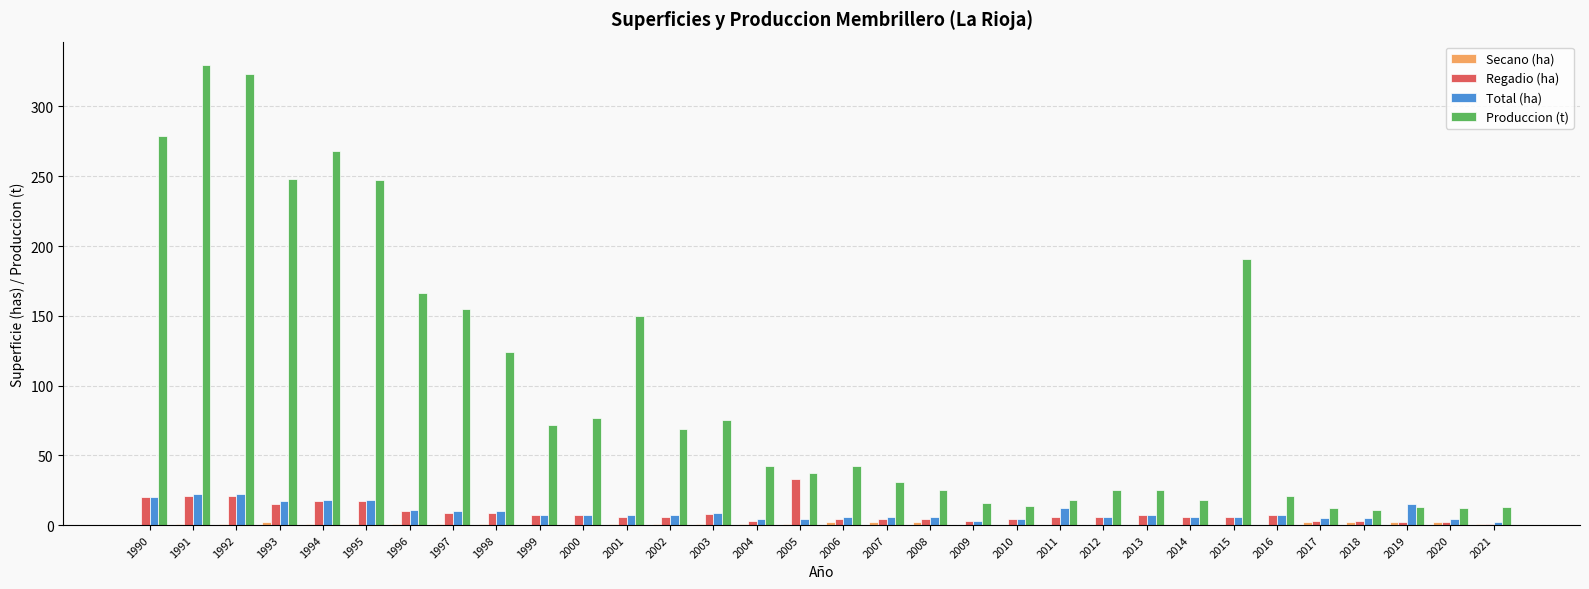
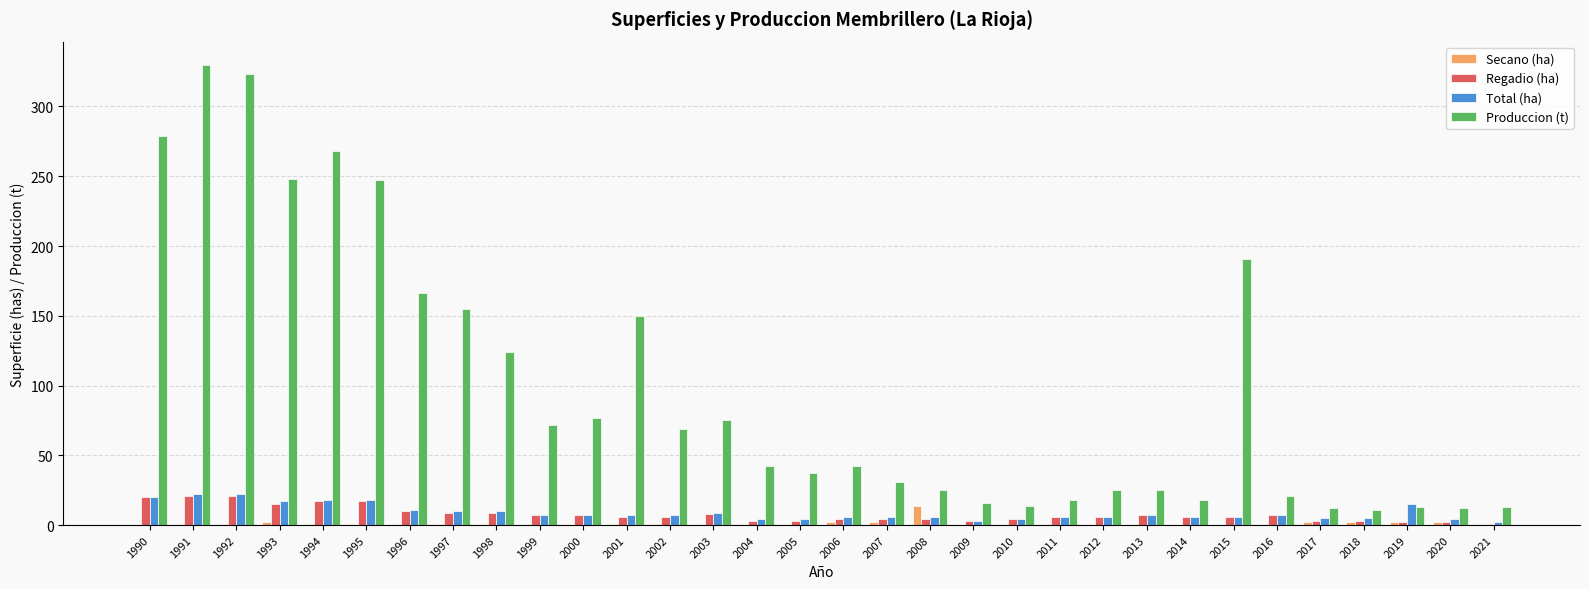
  {
    "Secano (ha)": {
      "1990": 0,
      "1993": 2,
      "1999": 0,
      "2000": 0,
      "2006": 2,
      "2007": 2,
-     "2008": 2,
+     "2008": 14,
      "2009": 0,
      "2010": 0,
      "2011": 0,
      "2012": 0,
      "2013": 0,
      "2014": 0,
      "2015": 0,
      "2016": 0,
      "2017": 2,
      "2018": 2,
      "2019": 2,
      "2020": 2
    },
    "Regadio (ha)": {
      "1990": 20,
      "1991": 21,
      "1992": 21,
      "1993": 15,
      "1994": 17,
      "1995": 17,
      "1996": 10,
      "1997": 9,
      "1998": 9,
      "1999": 7,
      "2000": 7,
      "2001": 6,
      "2002": 6,
      "2003": 8,
      "2004": 3,
-     "2005": 33,
+     "2005": 3,
      "2006": 4,
      "2007": 4,
      "2008": 4,
      "2009": 3,
      "2010": 4,
      "2011": 6,
      "2012": 6,
      "2013": 7,
      "2014": 6,
      "2015": 6,
      "2016": 7,
      "2017": 3,
      "2018": 3,
      "2019": 2,
      "2020": 2
    },
    "Total (ha)": {
      "1990": 20,
      "1991": 22,
      "1992": 22,
      "1993": 17,
      "1994": 18,
      "1995": 18,
      "1996": 11,
      "1997": 10,
      "1998": 10,
      "1999": 7,
      "2000": 7,
      "2001": 7,
      "2002": 7,
      "2003": 9,
      "2004": 4,
      "2005": 4,
      "2006": 6,
      "2007": 6,
      "2008": 6,
      "2009": 3,
      "2010": 4,
-     "2011": 12,
+     "2011": 6,
      "2012": 6,
      "2013": 7,
      "2014": 6,
      "2015": 6,
      "2016": 7,
      "2017": 5,
      "2018": 5,
      "2019": 15,
      "2020": 4,
      "2021": 2
    },
    "Produccion (t)": {
      "1990": 279,
      "1991": 330,
      "1992": 323,
      "1993": 248,
      "1994": 268,
      "1995": 247,
      "1996": 166,
      "1997": 155,
      "1998": 124,
      "1999": 72,
      "2000": 77,
      "2001": 150,
      "2002": 69,
      "2003": 75,
      "2004": 42,
      "2005": 37,
      "2006": 42,
      "2007": 31,
      "2008": 25,
      "2009": 16,
      "2010": 14,
      "2011": 18,
      "2012": 25,
      "2013": 25,
      "2014": 18,
      "2015": 191,
      "2016": 21,
      "2017": 12,
      "2018": 11,
      "2019": 13,
      "2020": 12,
      "2021": 13
    }
  }
